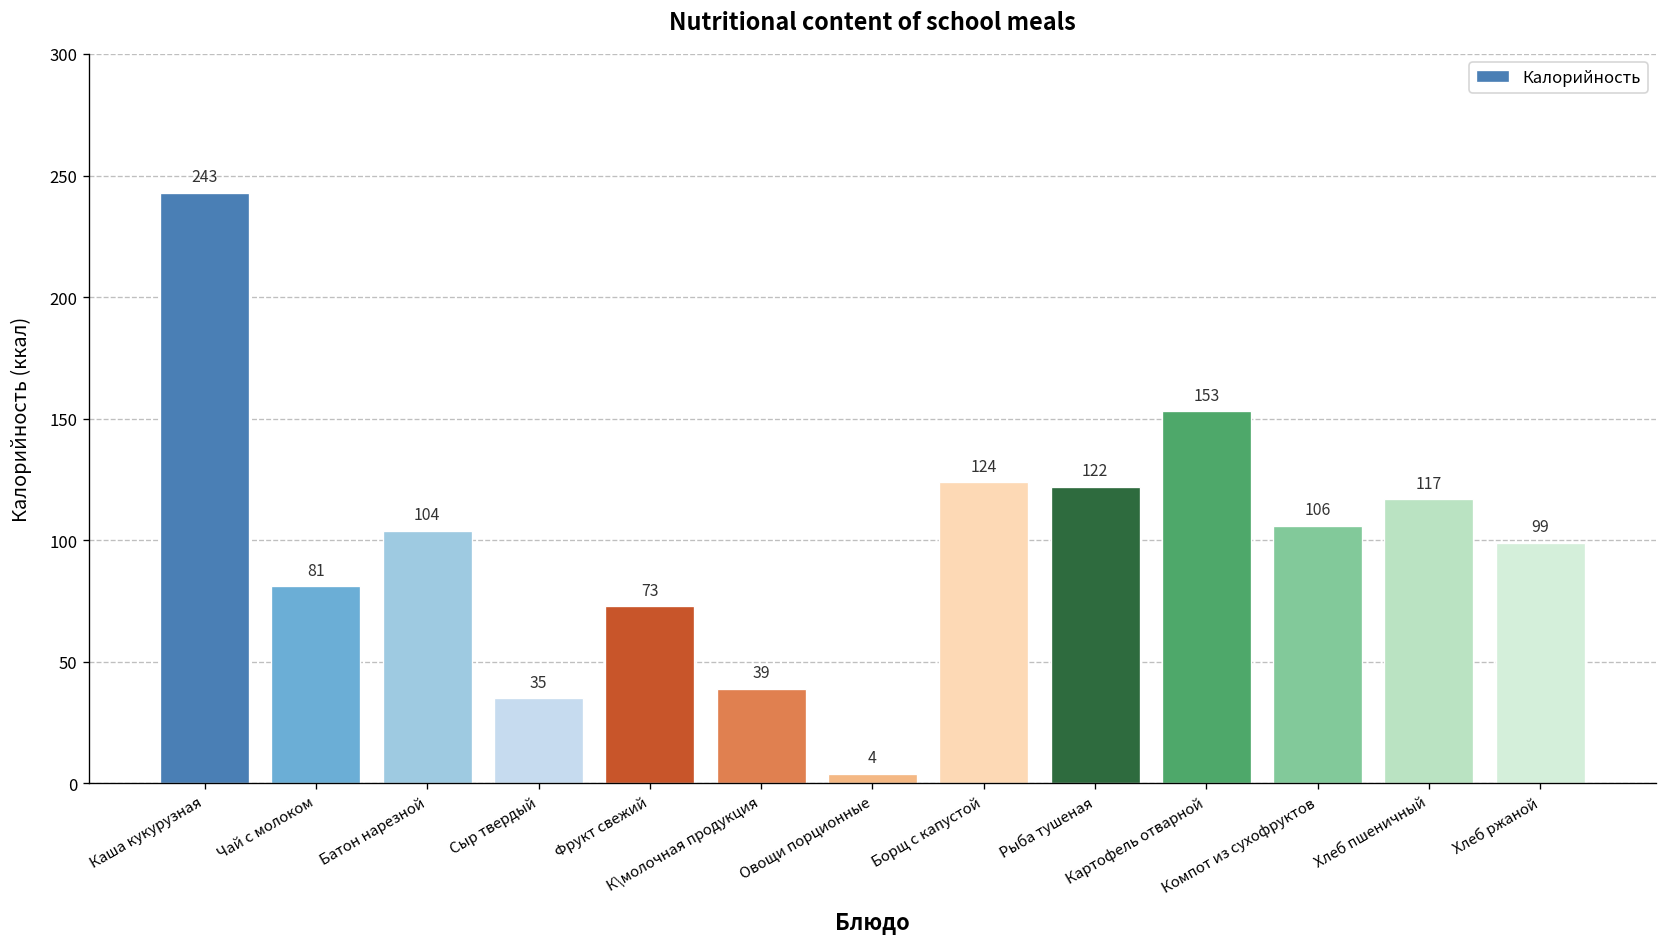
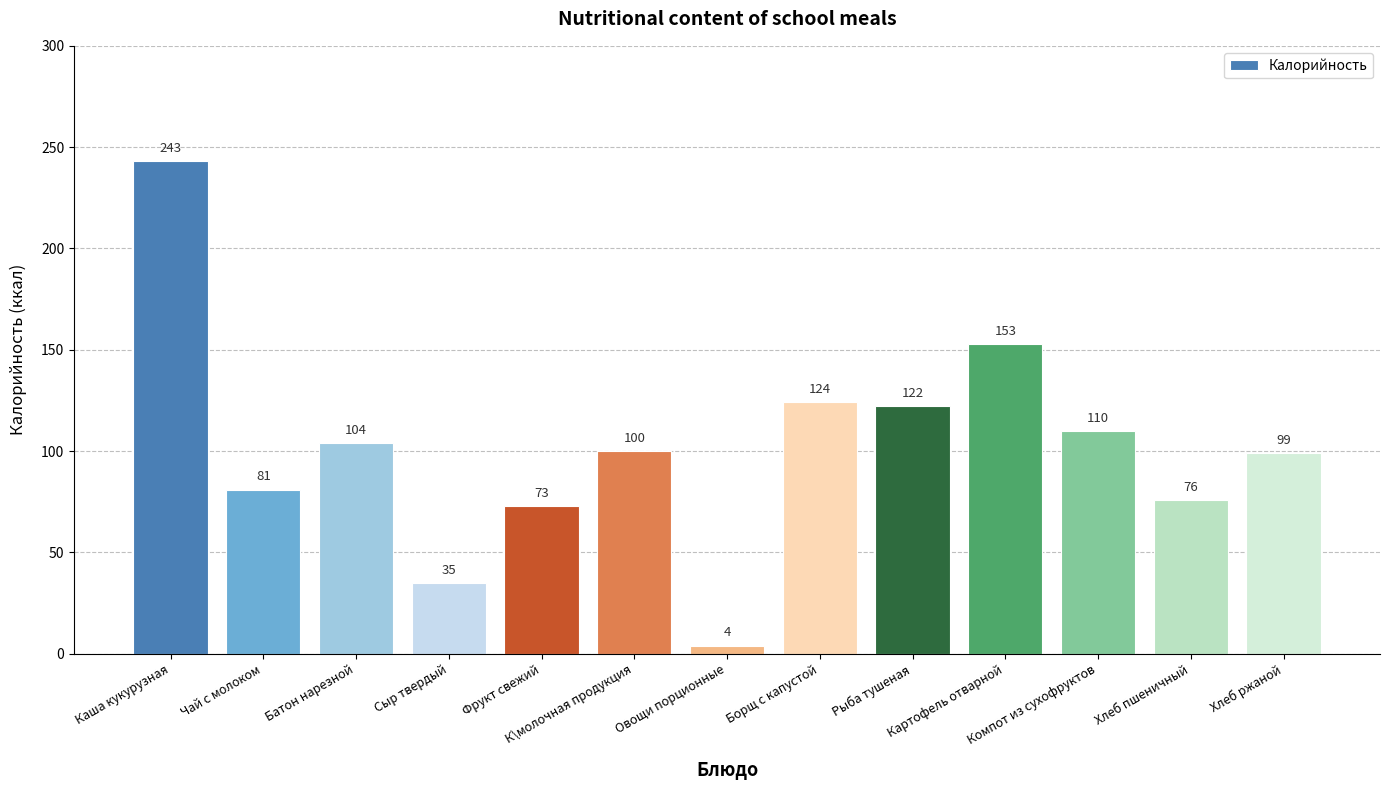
  {
    "Каша кукурузная": 243,
    "Чай с молоком": 81,
    "Батон нарезной": 104,
    "Сыр твердый": 35,
    "Фрукт свежий": 73,
-   "К\\молочная продукция": 39,
+   "К\\молочная продукция": 100,
    "Овощи порционные": 4,
    "Борщ с капустой": 124,
    "Рыба тушеная": 122,
    "Картофель отварной": 153,
-   "Компот из сухофруктов": 106,
-   "Хлеб пшеничный": 117,
+   "Компот из сухофруктов": 110,
+   "Хлеб пшеничный": 76,
    "Хлеб ржаной": 99
  }
